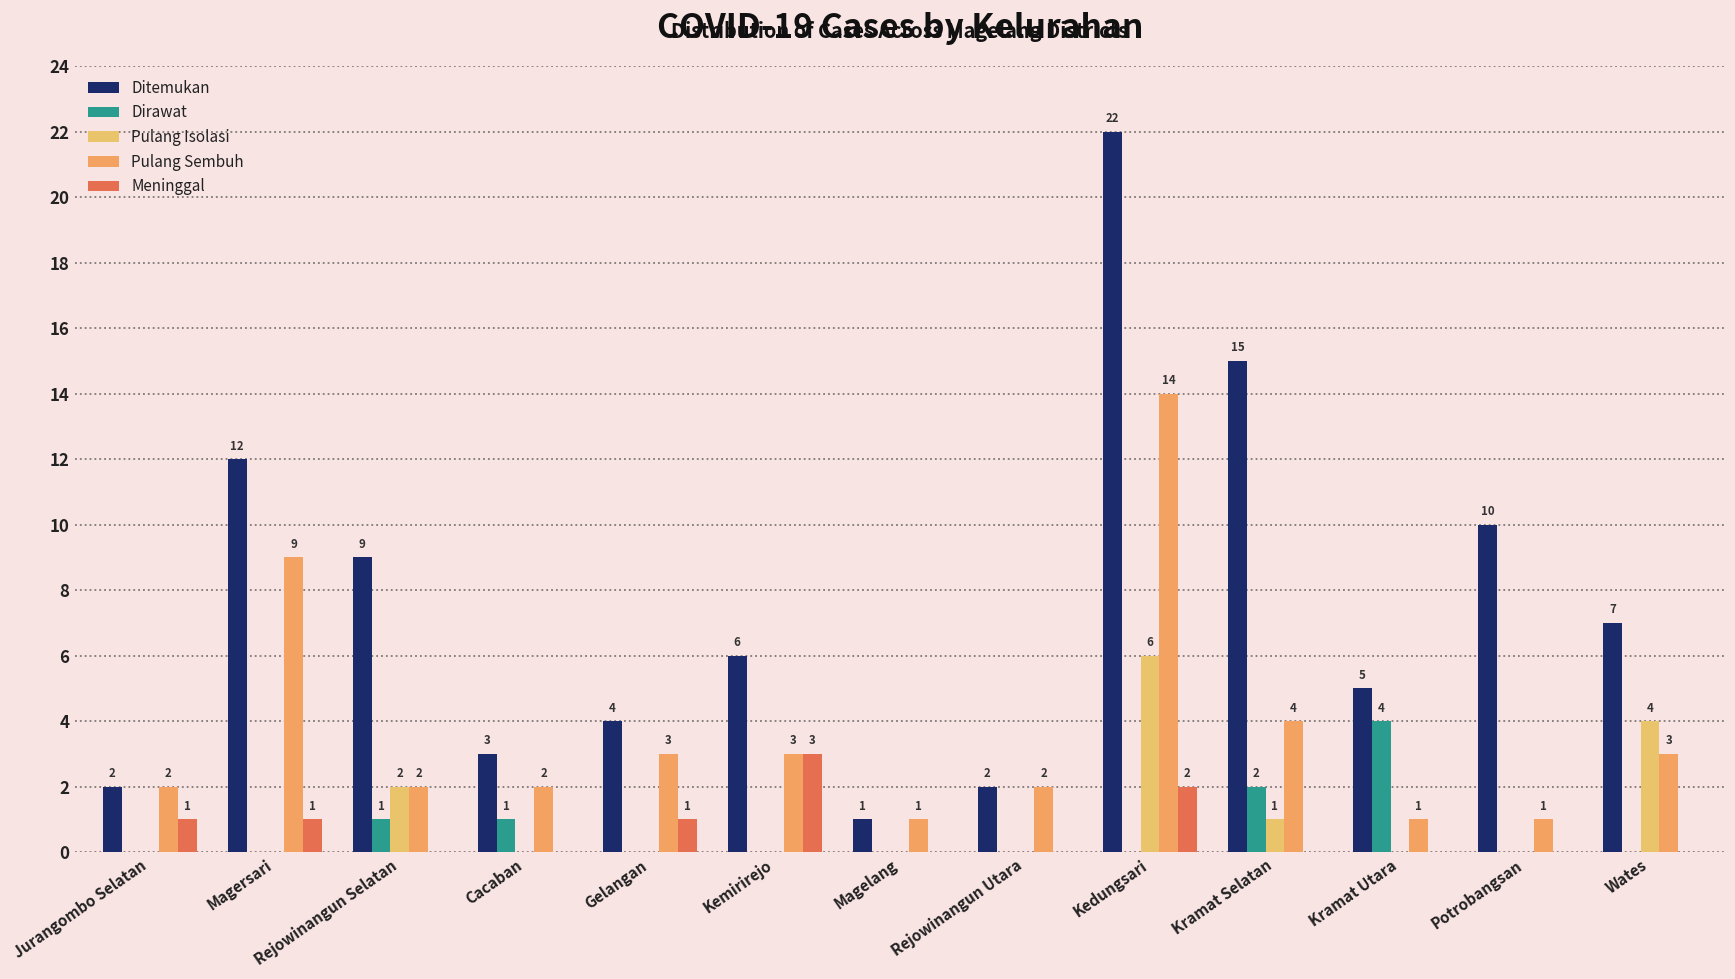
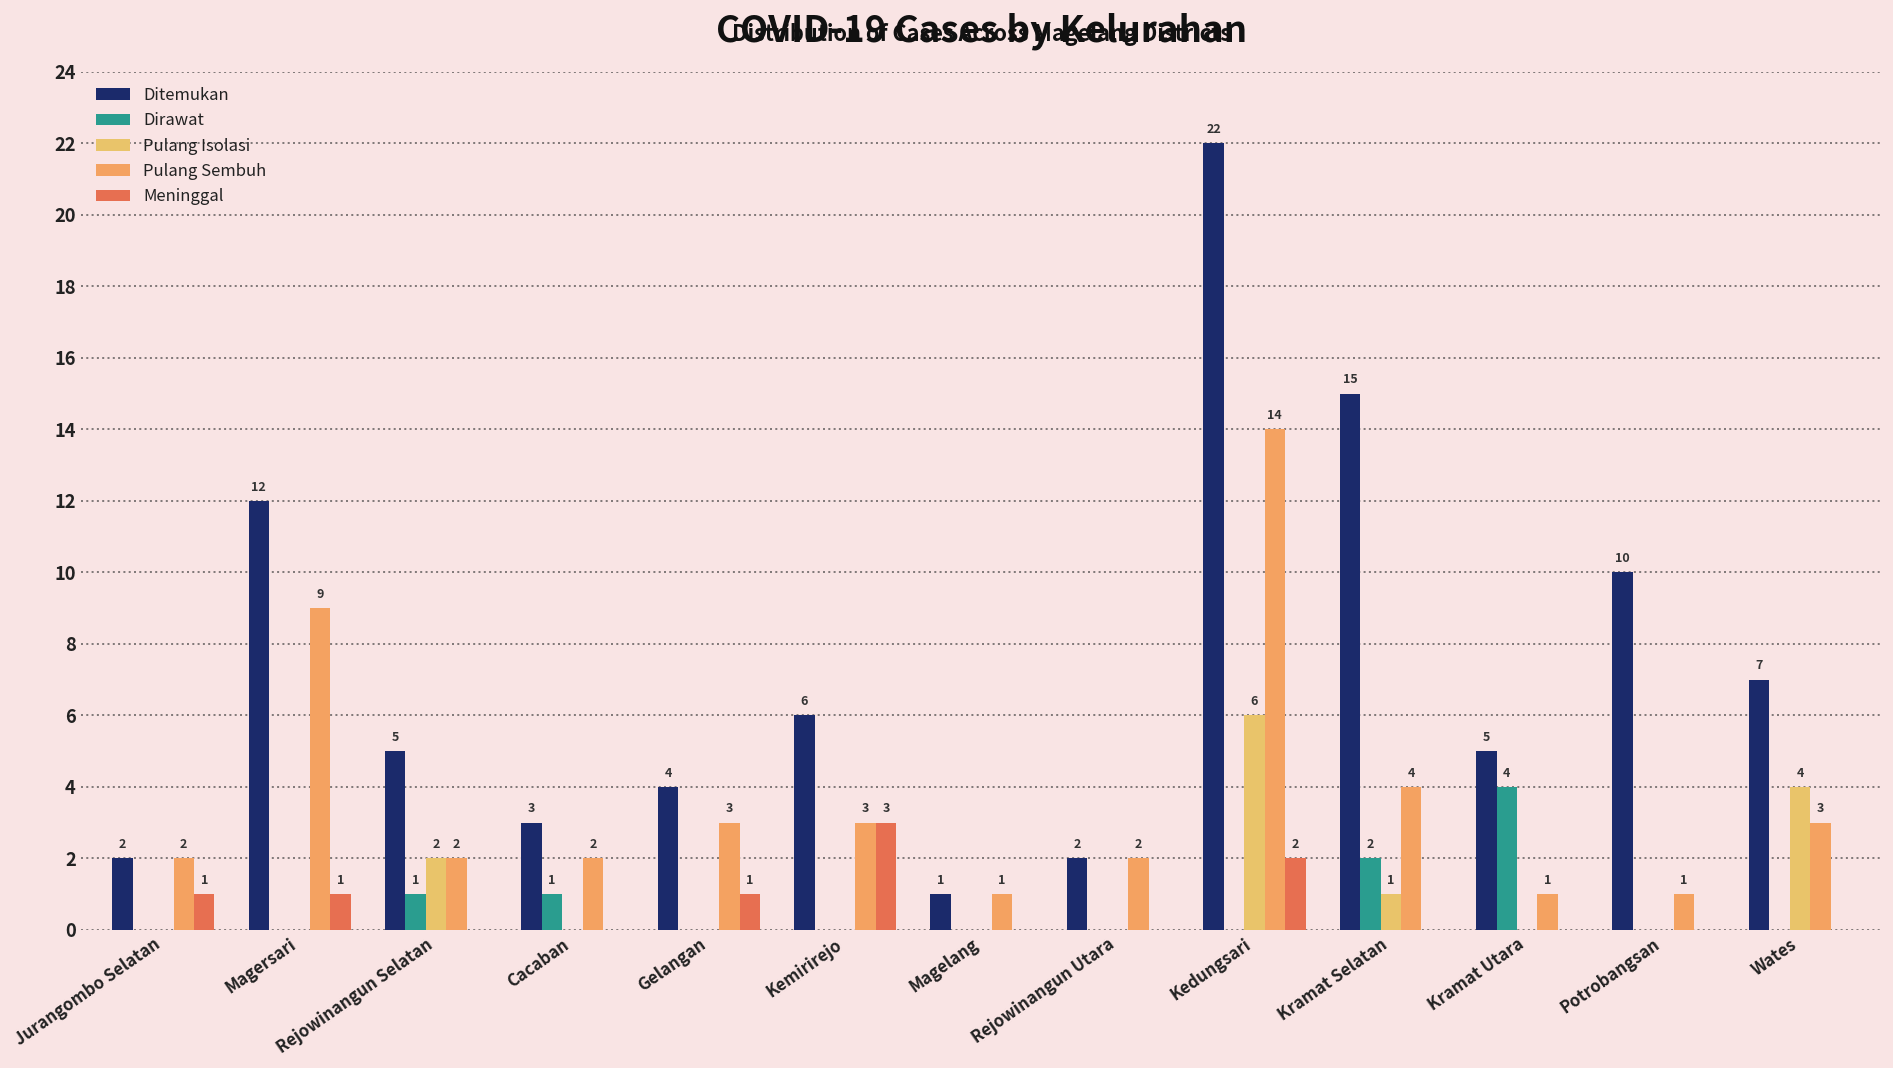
  {
    "Ditemukan": {
      "Jurangombo Selatan": 2,
      "Magersari": 12,
-     "Rejowinangun Selatan": 9,
+     "Rejowinangun Selatan": 5,
      "Cacaban": 3,
      "Gelangan": 4,
      "Kemirirejo": 6,
      "Magelang": 1,
      "Rejowinangun Utara": 2,
      "Kedungsari": 22,
      "Kramat Selatan": 15,
      "Kramat Utara": 5,
      "Potrobangsan": 10,
      "Wates": 7
    },
    "Dirawat": {
      "Rejowinangun Selatan": 1,
      "Cacaban": 1,
      "Kramat Selatan": 2,
      "Kramat Utara": 4
    }
  }
